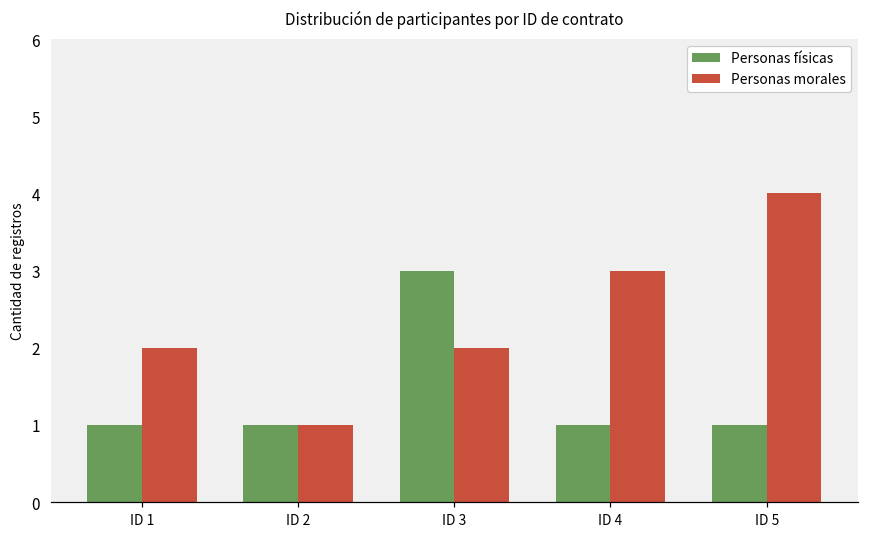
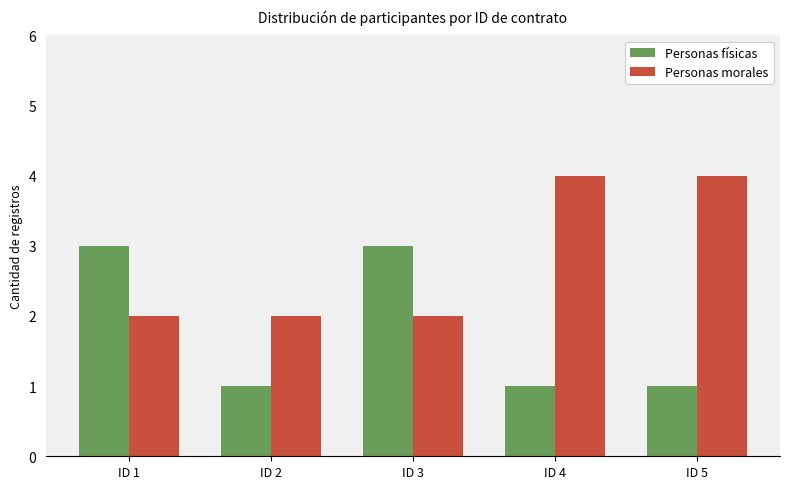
  {
    "Personas físicas": {
-     "ID 1": 1,
+     "ID 1": 3,
      "ID 2": 1,
      "ID 3": 3,
      "ID 4": 1,
      "ID 5": 1
    },
    "Personas morales": {
      "ID 1": 2,
-     "ID 2": 1,
+     "ID 2": 2,
      "ID 3": 2,
-     "ID 4": 3,
+     "ID 4": 4,
      "ID 5": 4
    }
  }
